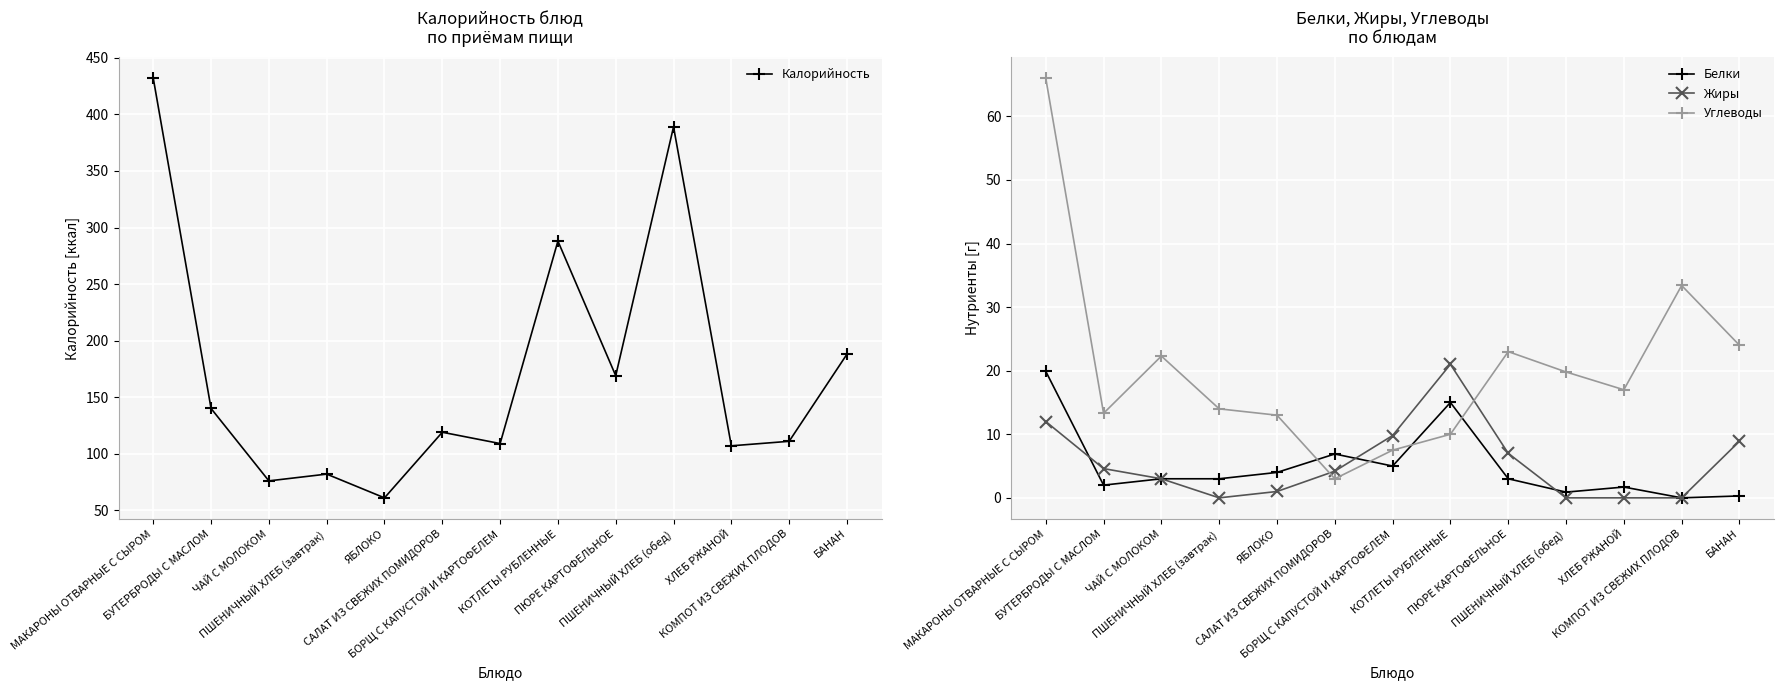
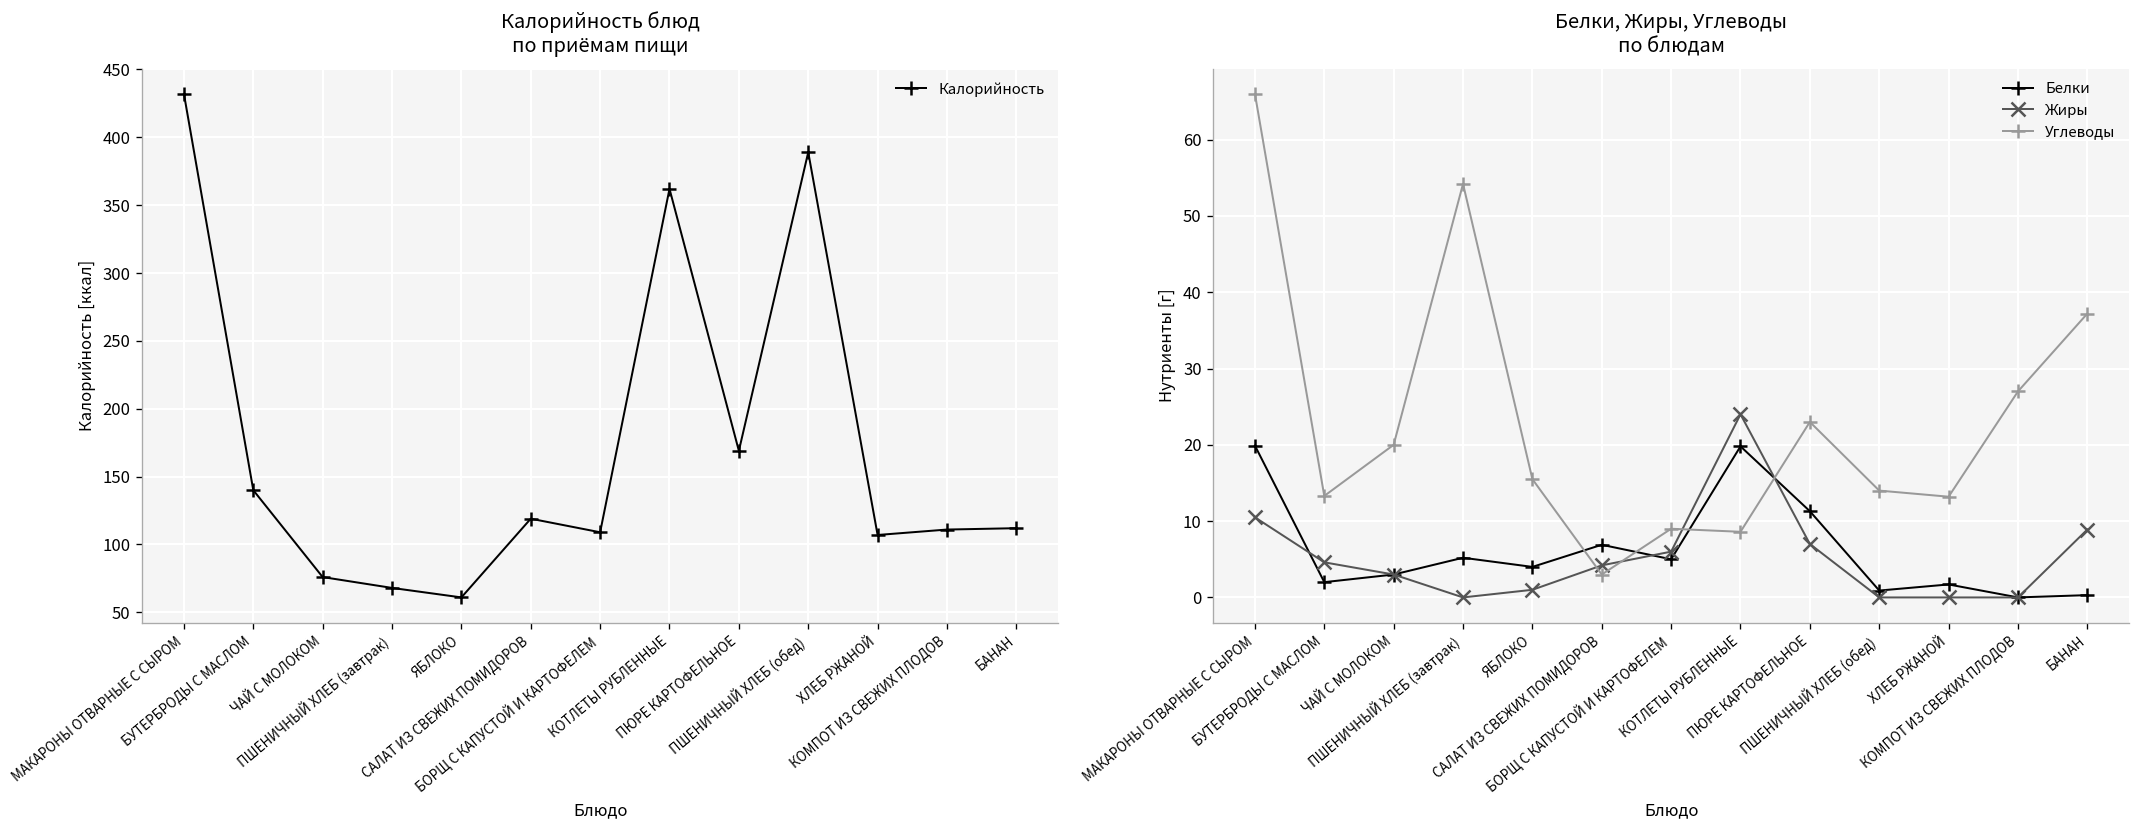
  {
    "Калорийность блюд по приёмам пищи": {
      "МАКАРОНЫ ОТВАРНЫЕ С СЫРОМ": 432,
      "БУТЕРБРОДЫ С МАСЛОМ": 140,
      "ЧАЙ С МОЛОКОМ": 76,
-     "ПШЕНИЧНЫЙ ХЛЕБ (завтрак)": 82,
+     "ПШЕНИЧНЫЙ ХЛЕБ (завтрак)": 68,
      "ЯБЛОКО": 61,
      "САЛАТ ИЗ СВЕЖИХ ПОМИДОРОВ": 119,
      "БОРЩ С КАПУСТОЙ И КАРТОФЕЛЕМ": 109,
-     "КОТЛЕТЫ РУБЛЕННЫЕ": 288,
+     "КОТЛЕТЫ РУБЛЕННЫЕ": 362,
      "ПЮРЕ КАРТОФЕЛЬНОЕ": 169,
      "ПШЕНИЧНЫЙ ХЛЕБ (обед)": 389,
      "ХЛЕБ РЖАНОЙ": 107,
      "КОМПОТ ИЗ СВЕЖИХ ПЛОДОВ": 111,
-     "БАНАН": 188
+     "БАНАН": 112
    },
    "Белки, Жиры, Углеводы по блюдам": {
      "Белки": {
        "МАКАРОНЫ ОТВАРНЫЕ С СЫРОМ": 20,
        "БУТЕРБРОДЫ С МАСЛОМ": 2,
-       "ПШЕНИЧНЫЙ ХЛЕБ (завтрак)": 3,
+       "ПШЕНИЧНЫЙ ХЛЕБ (завтрак)": 5,
        "ЯБЛОКО": 4,
        "САЛАТ ИЗ СВЕЖИХ ПОМИДОРОВ": 7,
        "БОРЩ С КАПУСТОЙ И КАРТОФЕЛЕМ": 5,
-       "КОТЛЕТЫ РУБЛЕННЫЕ": 15,
-       "ПЮРЕ КАРТОФЕЛЬНОЕ": 3,
+       "КОТЛЕТЫ РУБЛЕННЫЕ": 20,
+       "ПЮРЕ КАРТОФЕЛЬНОЕ": 11,
        "ПШЕНИЧНЫЙ ХЛЕБ (обед)": 1,
        "ХЛЕБ РЖАНОЙ": 2,
        "БАНАН": 0
      },
      "Жиры": {
-       "МАКАРОНЫ ОТВАРНЫЕ С СЫРОМ": 12,
+       "МАКАРОНЫ ОТВАРНЫЕ С СЫРОМ": 11,
        "БУТЕРБРОДЫ С МАСЛОМ": 5,
        "ПШЕНИЧНЫЙ ХЛЕБ (завтрак)": 0,
        "ЯБЛОКО": 1,
        "САЛАТ ИЗ СВЕЖИХ ПОМИДОРОВ": 4,
-       "БОРЩ С КАПУСТОЙ И КАРТОФЕЛЕМ": 10,
-       "КОТЛЕТЫ РУБЛЕННЫЕ": 21,
+       "БОРЩ С КАПУСТОЙ И КАРТОФЕЛЕМ": 6,
+       "КОТЛЕТЫ РУБЛЕННЫЕ": 24,
        "ПЮРЕ КАРТОФЕЛЬНОЕ": 7,
        "ПШЕНИЧНЫЙ ХЛЕБ (обед)": 0,
        "ХЛЕБ РЖАНОЙ": 0,
        "БАНАН": 9
      },
      "Углеводы": {
        "МАКАРОНЫ ОТВАРНЫЕ С СЫРОМ": 66,
        "БУТЕРБРОДЫ С МАСЛОМ": 13,
-       "ЧАЙ С МОЛОКОМ": 22,
-       "ПШЕНИЧНЫЙ ХЛЕБ (завтрак)": 14,
-       "ЯБЛОКО": 13,
+       "ЧАЙ С МОЛОКОМ": 20,
+       "ПШЕНИЧНЫЙ ХЛЕБ (завтрак)": 54,
+       "ЯБЛОКО": 16,
        "САЛАТ ИЗ СВЕЖИХ ПОМИДОРОВ": 3,
-       "БОРЩ С КАПУСТОЙ И КАРТОФЕЛЕМ": 8,
-       "КОТЛЕТЫ РУБЛЕННЫЕ": 10,
+       "БОРЩ С КАПУСТОЙ И КАРТОФЕЛЕМ": 9,
+       "КОТЛЕТЫ РУБЛЕННЫЕ": 9,
        "ПЮРЕ КАРТОФЕЛЬНОЕ": 23,
-       "ПШЕНИЧНЫЙ ХЛЕБ (обед)": 20,
-       "ХЛЕБ РЖАНОЙ": 17,
-       "КОМПОТ ИЗ СВЕЖИХ ПЛОДОВ": 33,
-       "БАНАН": 24
+       "ПШЕНИЧНЫЙ ХЛЕБ (обед)": 14,
+       "ХЛЕБ РЖАНОЙ": 13,
+       "КОМПОТ ИЗ СВЕЖИХ ПЛОДОВ": 27,
+       "БАНАН": 37
      }
    }
  }
